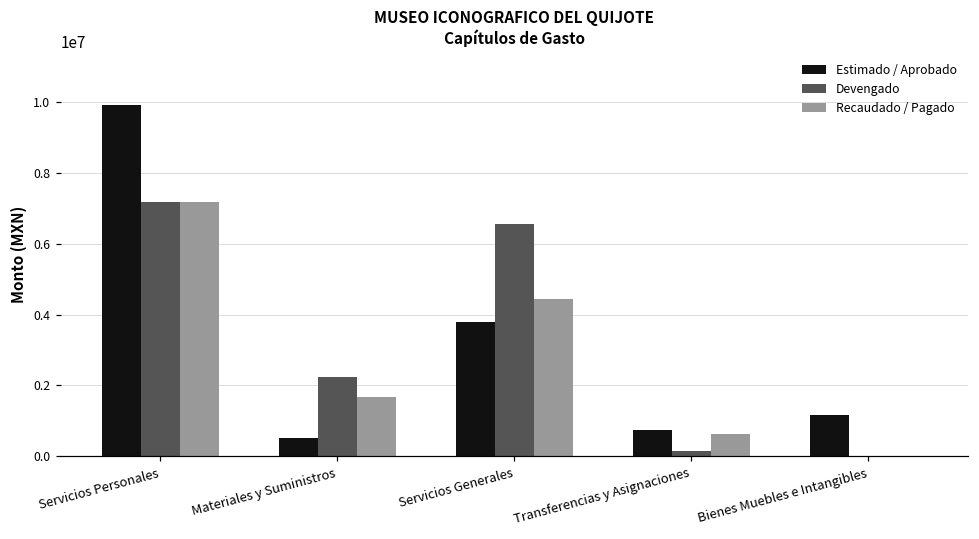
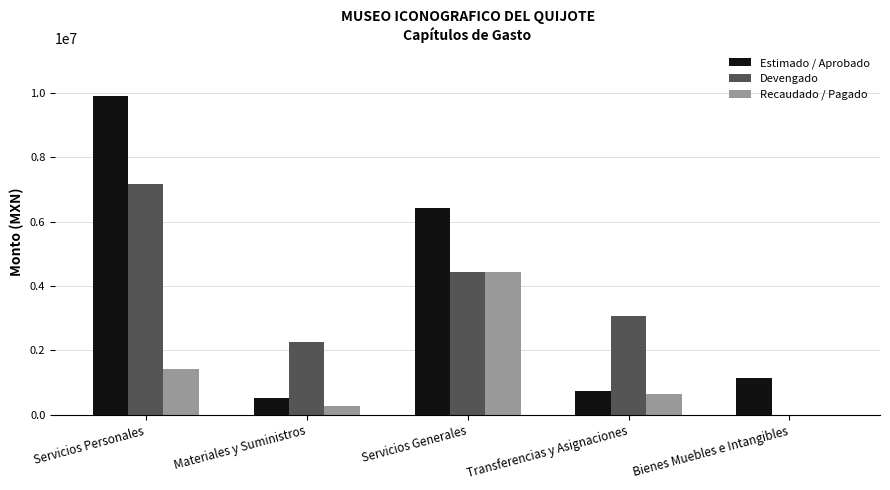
  {
    "Estimado / Aprobado": {
      "Servicios Personales": 9900000,
      "Materiales y Suministros": 500000,
-     "Servicios Generales": 3800000,
+     "Servicios Generales": 6400000,
      "Transferencias y Asignaciones": 700000,
      "Bienes Muebles e Intangibles": 1200000
    },
    "Devengado": {
      "Servicios Personales": 7200000,
      "Materiales y Suministros": 2300000,
-     "Servicios Generales": 6600000,
-     "Transferencias y Asignaciones": 100000,
+     "Servicios Generales": 4400000,
+     "Transferencias y Asignaciones": 3100000,
      "Bienes Muebles e Intangibles": 0
    },
    "Recaudado / Pagado": {
-     "Servicios Personales": 7200000,
-     "Materiales y Suministros": 1700000,
+     "Servicios Personales": 1400000,
+     "Materiales y Suministros": 300000,
      "Servicios Generales": 4400000,
      "Transferencias y Asignaciones": 600000,
      "Bienes Muebles e Intangibles": 0
    }
  }
